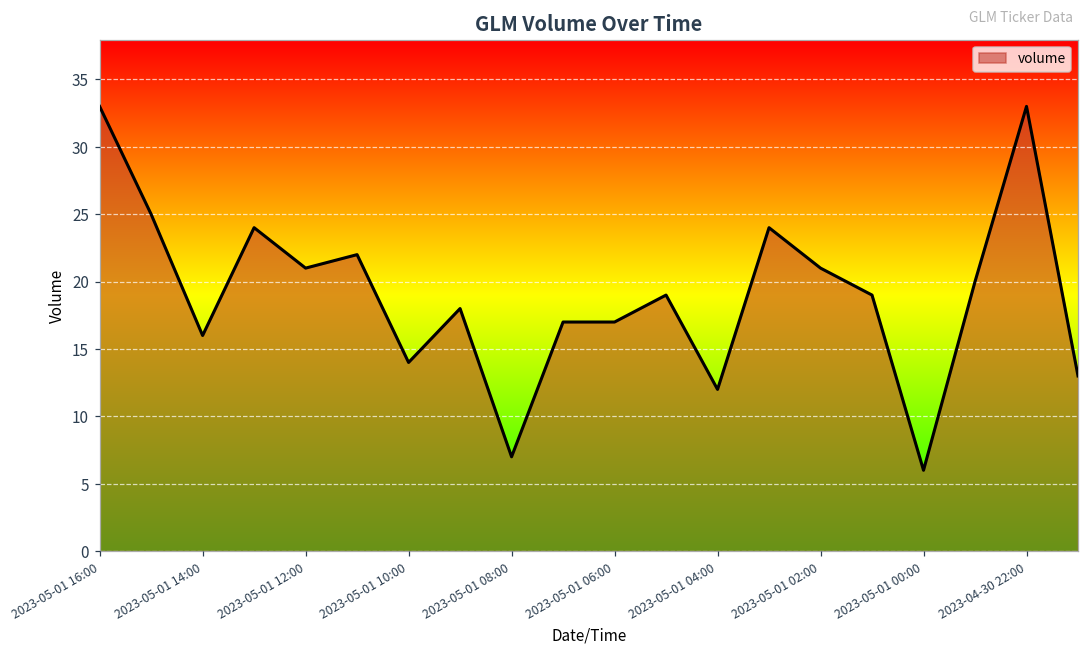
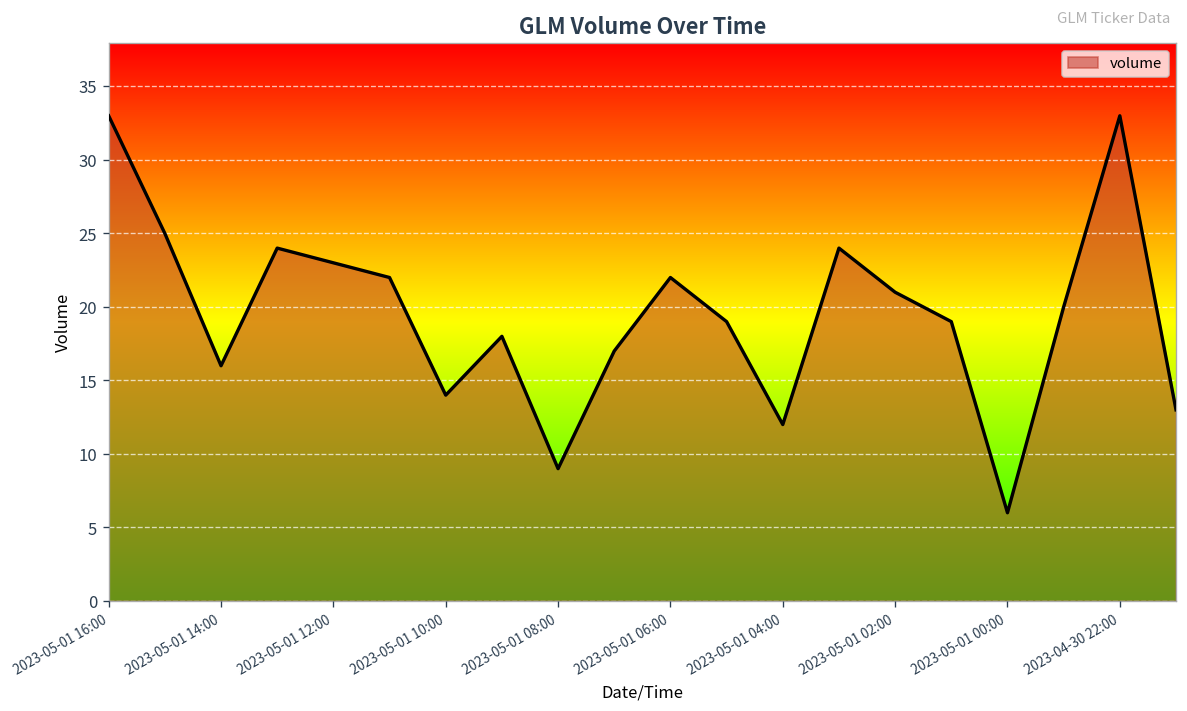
  {
    "2023-05-01 16:00": 33,
    "2023-05-01 14:00": 16,
-   "2023-05-01 12:00": 21,
+   "2023-05-01 12:00": 23,
    "2023-05-01 10:00": 14,
-   "2023-05-01 08:00": 7,
-   "2023-05-01 06:00": 17,
+   "2023-05-01 08:00": 9,
+   "2023-05-01 06:00": 22,
    "2023-05-01 04:00": 12,
    "2023-05-01 02:00": 21,
    "2023-05-01 00:00": 6,
    "2023-04-30 22:00": 33
  }
